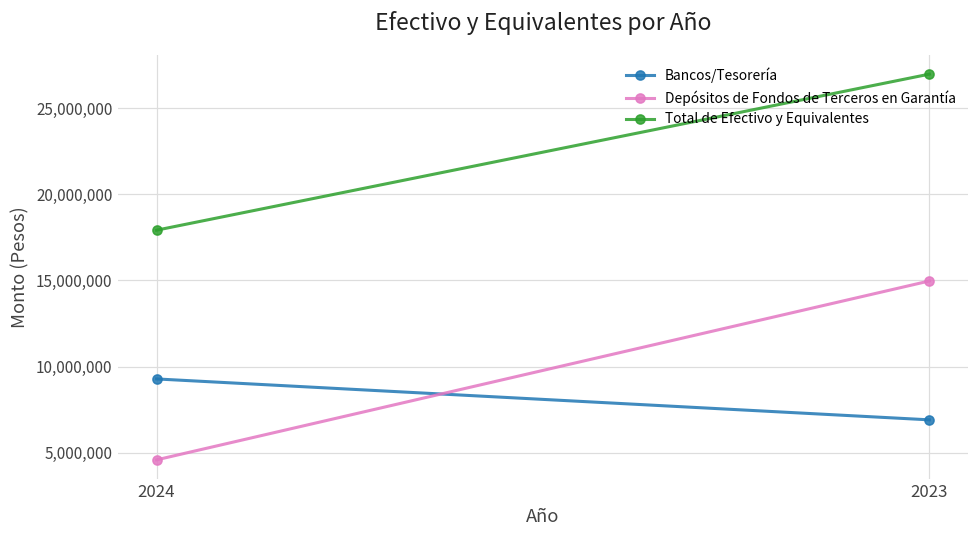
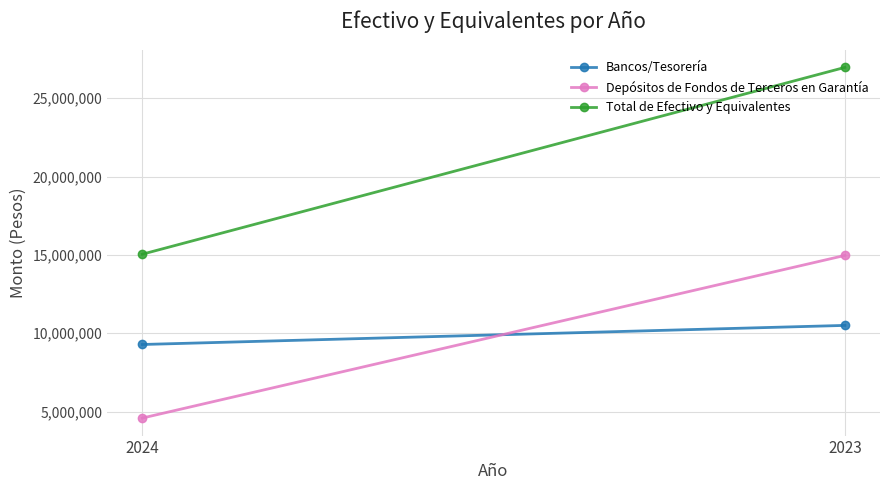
  {
    "Bancos/Tesorería": {
      "2024": "9,300,000",
-     "2023": "6,900,000"
+     "2023": "10,500,000"
    },
    "Depósitos de Fondos de Terceros en Garantía": {
      "2024": "4,600,000",
      "2023": "15,000,000"
    },
    "Total de Efectivo y Equivalentes": {
-     "2024": "17,900,000",
+     "2024": "15,000,000",
      "2023": "27,000,000"
    }
  }
